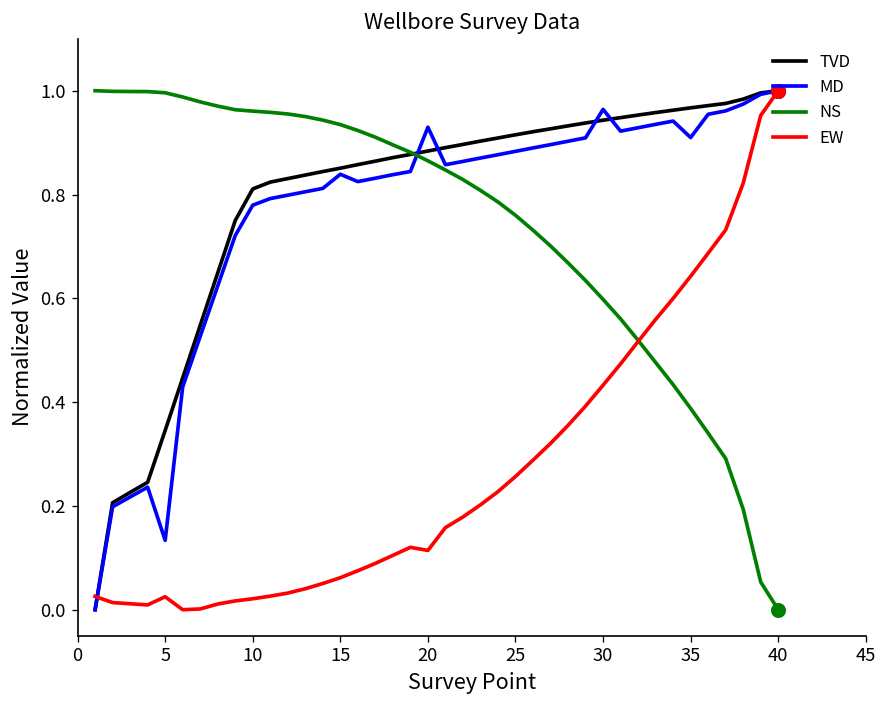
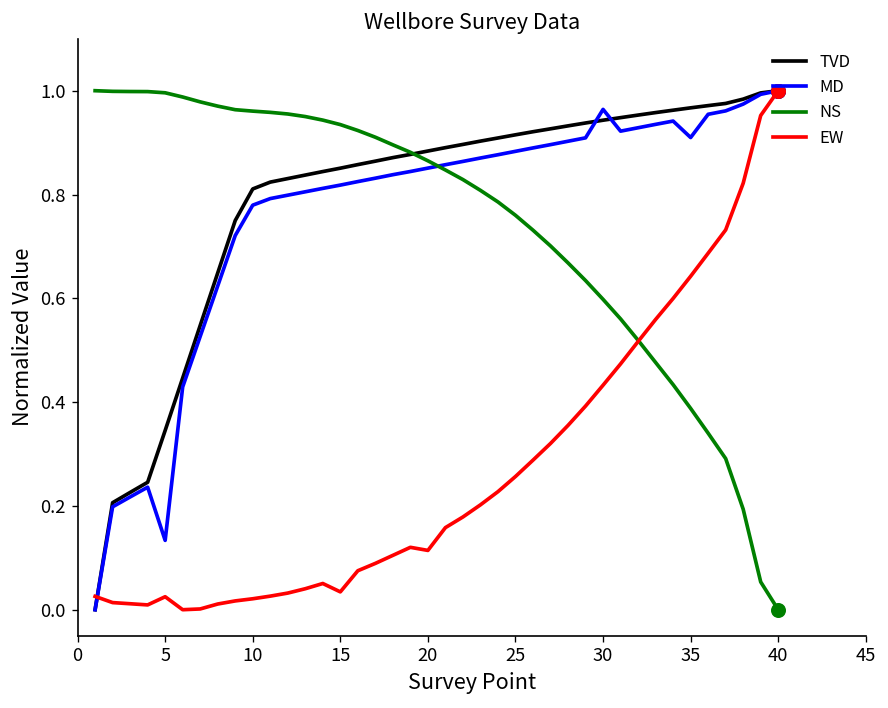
  {
    "MD": {
      "5": 0.13,
      "10": 0.78,
-     "15": 0.84,
-     "20": 0.93,
+     "15": 0.82,
+     "20": 0.85,
      "25": 0.88,
      "30": 0.96,
      "35": 0.91
    },
    "EW": {
      "5": 0.03,
      "10": 0.02,
-     "15": 0.06,
+     "15": 0.03,
      "20": 0.11,
      "25": 0.26,
      "30": 0.43,
      "35": 0.64
    }
  }
